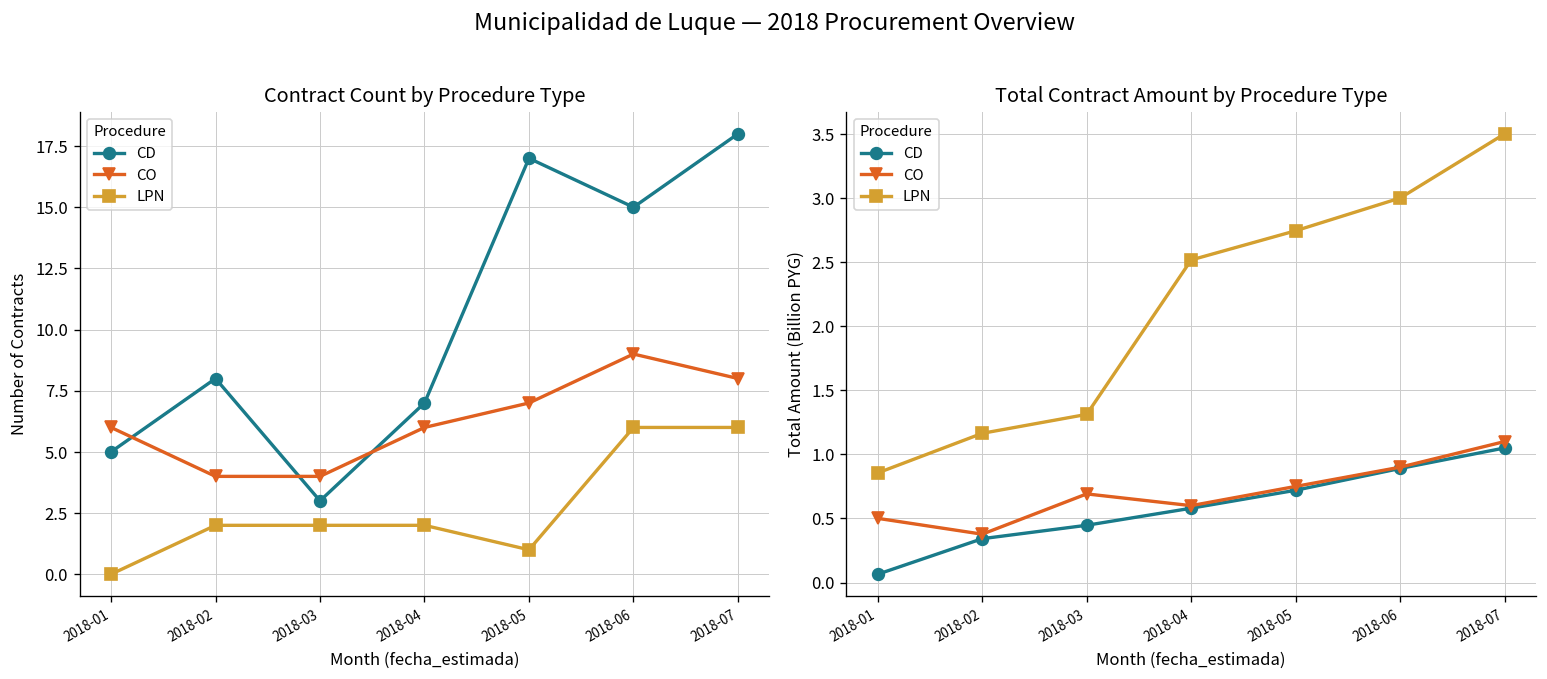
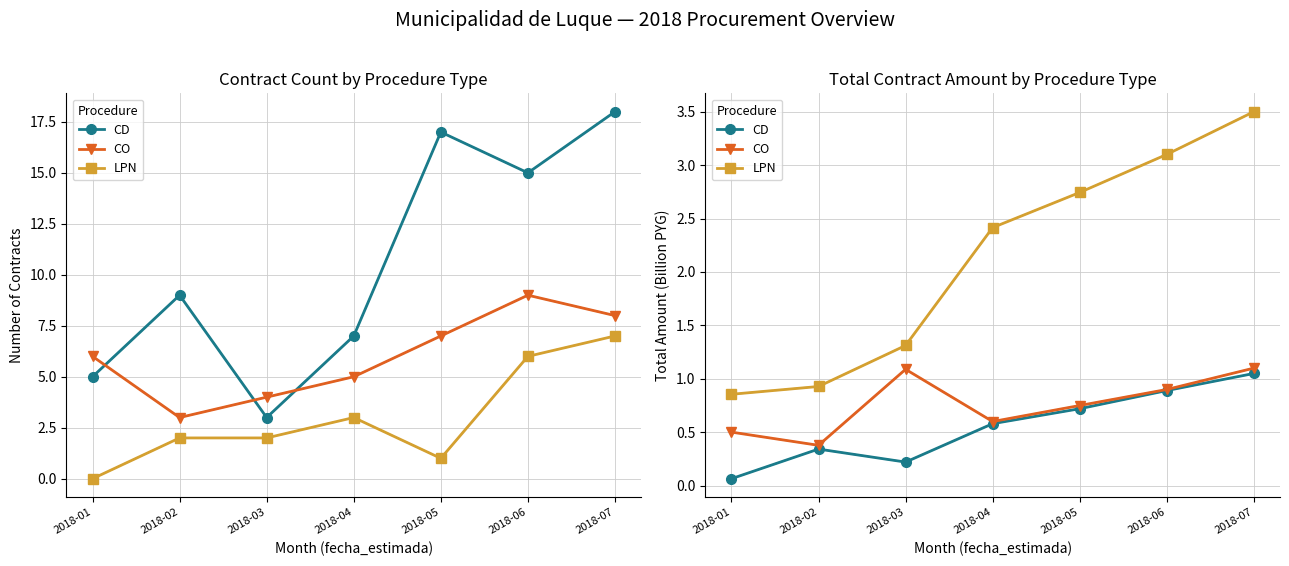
  {
    "Contract Count by Procedure Type": {
      "CD": {
        "2018-01": 5,
-       "2018-02": 8,
+       "2018-02": 9,
        "2018-03": 3,
        "2018-04": 7,
        "2018-05": 17,
        "2018-06": 15,
        "2018-07": 18
      },
      "CO": {
        "2018-01": 6,
-       "2018-02": 4,
+       "2018-02": 3,
        "2018-03": 4,
-       "2018-04": 6,
+       "2018-04": 5,
        "2018-05": 7,
        "2018-06": 9,
        "2018-07": 8
      },
      "LPN": {
        "2018-01": 0,
        "2018-02": 2,
        "2018-03": 2,
-       "2018-04": 2,
+       "2018-04": 3,
        "2018-05": 1,
        "2018-06": 6,
-       "2018-07": 6
+       "2018-07": 7
      }
    },
    "Total Contract Amount by Procedure Type": {
      "CD": {
        "2018-01": 0.06,
        "2018-02": 0.34,
-       "2018-03": 0.45,
+       "2018-03": 0.22,
        "2018-05": 0.72,
        "2018-07": 1.05
      },
      "CO": {
        "2018-01": 0.50,
        "2018-02": 0.38,
-       "2018-03": 0.69,
+       "2018-03": 1.09,
        "2018-05": 0.75,
        "2018-07": 1.10
      },
      "LPN": {
        "2018-01": 0.86,
-       "2018-02": 1.16,
+       "2018-02": 0.93,
        "2018-03": 1.31,
-       "2018-04": 2.52,
+       "2018-04": 2.42,
        "2018-05": 2.74,
-       "2018-06": 3.00,
+       "2018-06": 3.10,
        "2018-07": 3.50
      }
    }
  }
